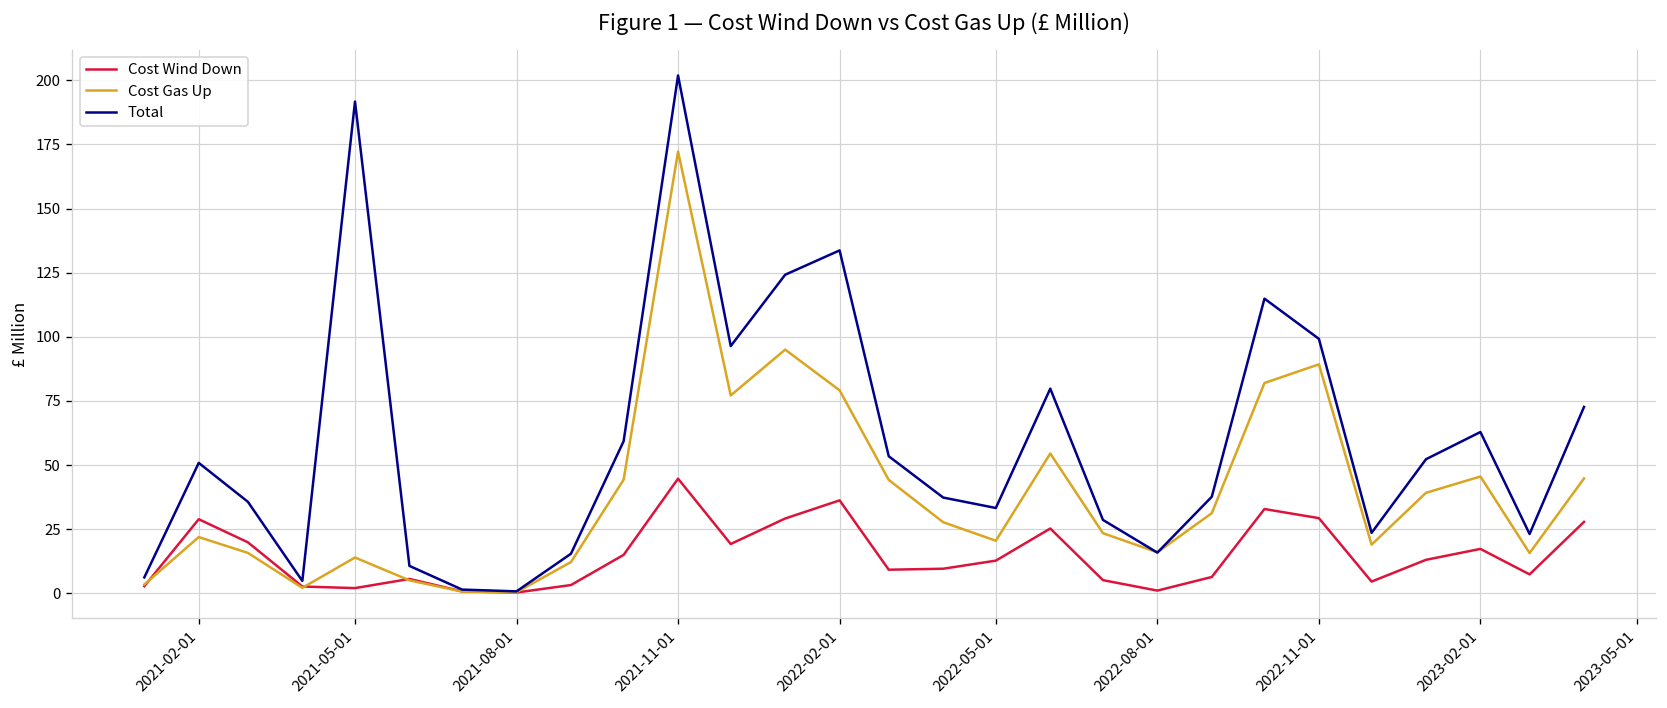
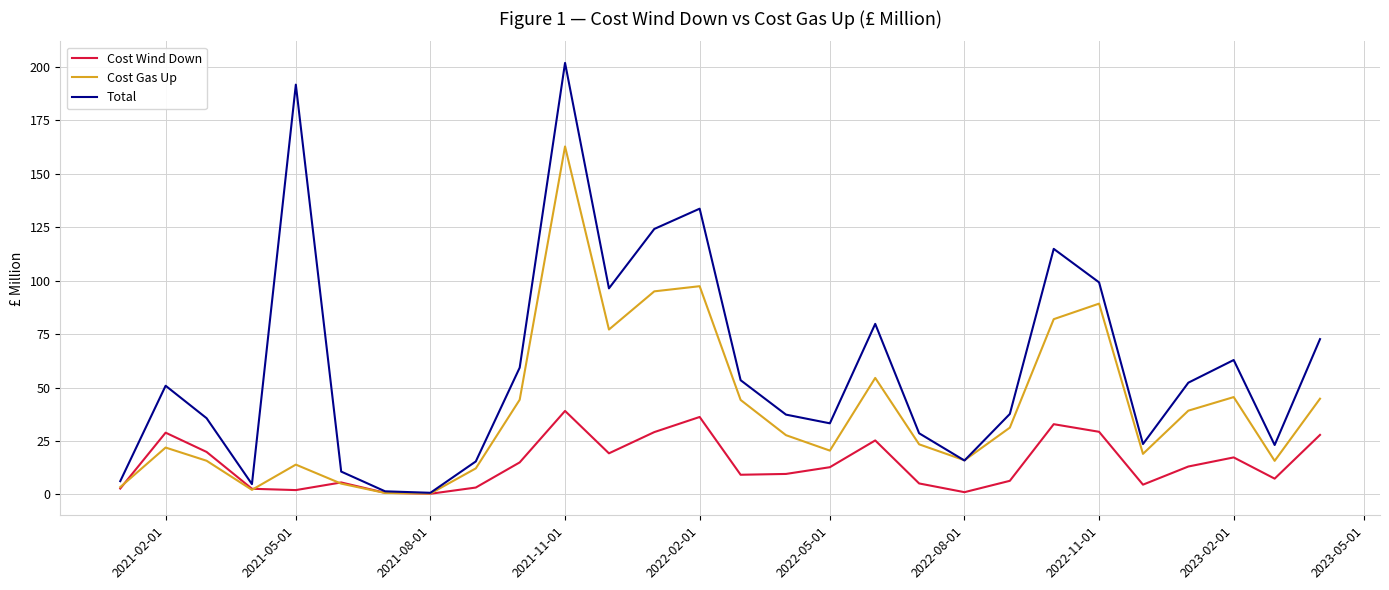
  {
    "Cost Wind Down": {
      "2021-02-01": 29,
      "2021-05-01": 2,
-     "2021-11-01": 45,
+     "2021-11-01": 39,
      "2022-02-01": 36,
      "2022-05-01": 13,
      "2022-08-01": 1,
      "2022-11-01": 29,
      "2023-02-01": 17
    },
    "Cost Gas Up": {
      "2021-02-01": 22,
      "2021-05-01": 14,
-     "2021-11-01": 172,
-     "2022-02-01": 79,
+     "2021-11-01": 163,
+     "2022-02-01": 97,
      "2022-05-01": 21,
      "2022-11-01": 89,
      "2023-02-01": 46
    },
    "Total": {
      "2021-02-01": 51,
      "2021-05-01": 192,
      "2021-11-01": 202,
      "2022-02-01": 134,
      "2022-05-01": 33,
      "2022-11-01": 99,
      "2023-02-01": 63
    }
  }
